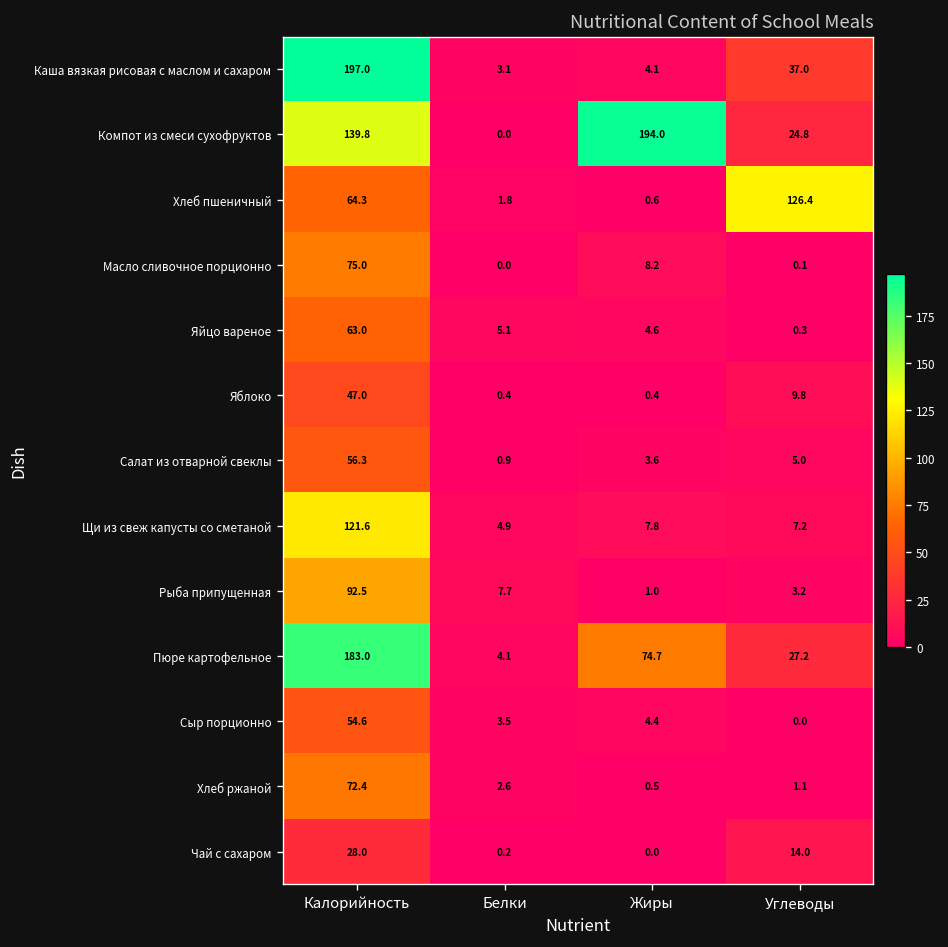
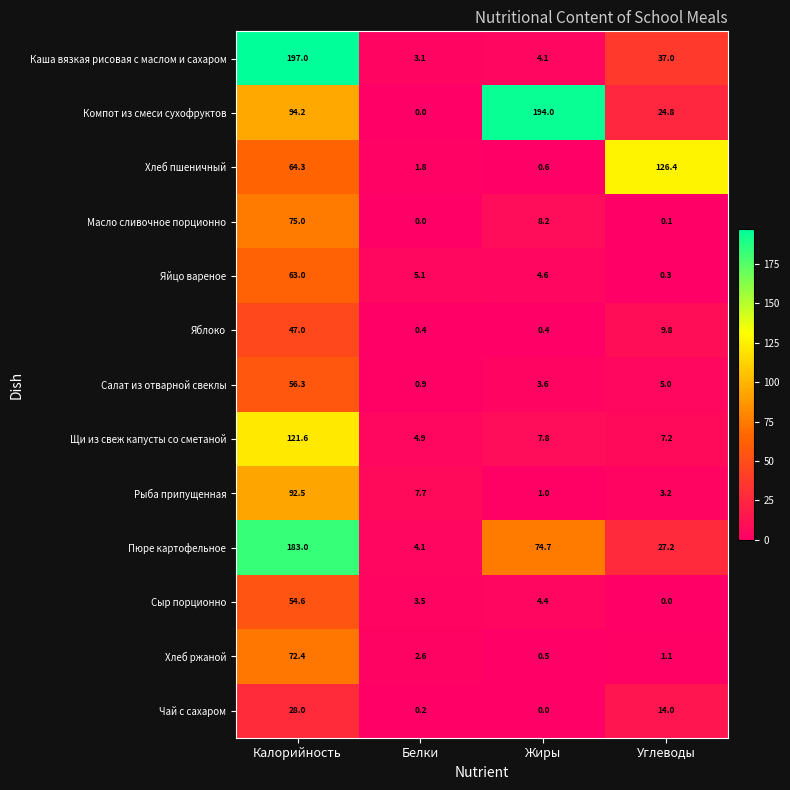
  {
    "Каша вязкая рисовая с маслом и сахаром": {
      "Калорийность": 197.0,
      "Белки": 3.1,
      "Жиры": 4.1,
      "Углеводы": 37.0
    },
    "Компот из смеси сухофруктов": {
-     "Калорийность": 139.8,
+     "Калорийность": 94.2,
      "Белки": 0.0,
      "Жиры": 194.0,
      "Углеводы": 24.8
    },
    "Хлеб пшеничный": {
      "Калорийность": 64.3,
      "Белки": 1.8,
      "Жиры": 0.6,
      "Углеводы": 126.4
    },
    "Масло сливочное порционно": {
      "Калорийность": 75.0,
      "Белки": 0.0,
      "Жиры": 8.2,
      "Углеводы": 0.1
    },
    "Яйцо вареное": {
      "Калорийность": 63.0,
      "Белки": 5.1,
      "Жиры": 4.6,
      "Углеводы": 0.3
    },
    "Яблоко": {
      "Калорийность": 47.0,
      "Белки": 0.4,
      "Жиры": 0.4,
      "Углеводы": 9.8
    },
    "Салат из отварной свеклы": {
      "Калорийность": 56.3,
      "Белки": 0.9,
      "Жиры": 3.6,
      "Углеводы": 5.0
    },
    "Щи из свеж капусты со сметаной": {
      "Калорийность": 121.6,
      "Белки": 4.9,
      "Жиры": 7.8,
      "Углеводы": 7.2
    },
    "Рыба припущенная": {
      "Калорийность": 92.5,
      "Белки": 7.7,
      "Жиры": 1.0,
      "Углеводы": 3.2
    },
    "Пюре картофельное": {
      "Калорийность": 183.0,
      "Белки": 4.1,
      "Жиры": 74.7,
      "Углеводы": 27.2
    },
    "Сыр порционно": {
      "Калорийность": 54.6,
      "Белки": 3.5,
      "Жиры": 4.4,
      "Углеводы": 0.0
    },
    "Хлеб ржаной": {
      "Калорийность": 72.4,
      "Белки": 2.6,
      "Жиры": 0.5,
      "Углеводы": 1.1
    },
    "Чай с сахаром": {
      "Калорийность": 28.0,
      "Белки": 0.2,
      "Жиры": 0.0,
      "Углеводы": 14.0
    }
  }
